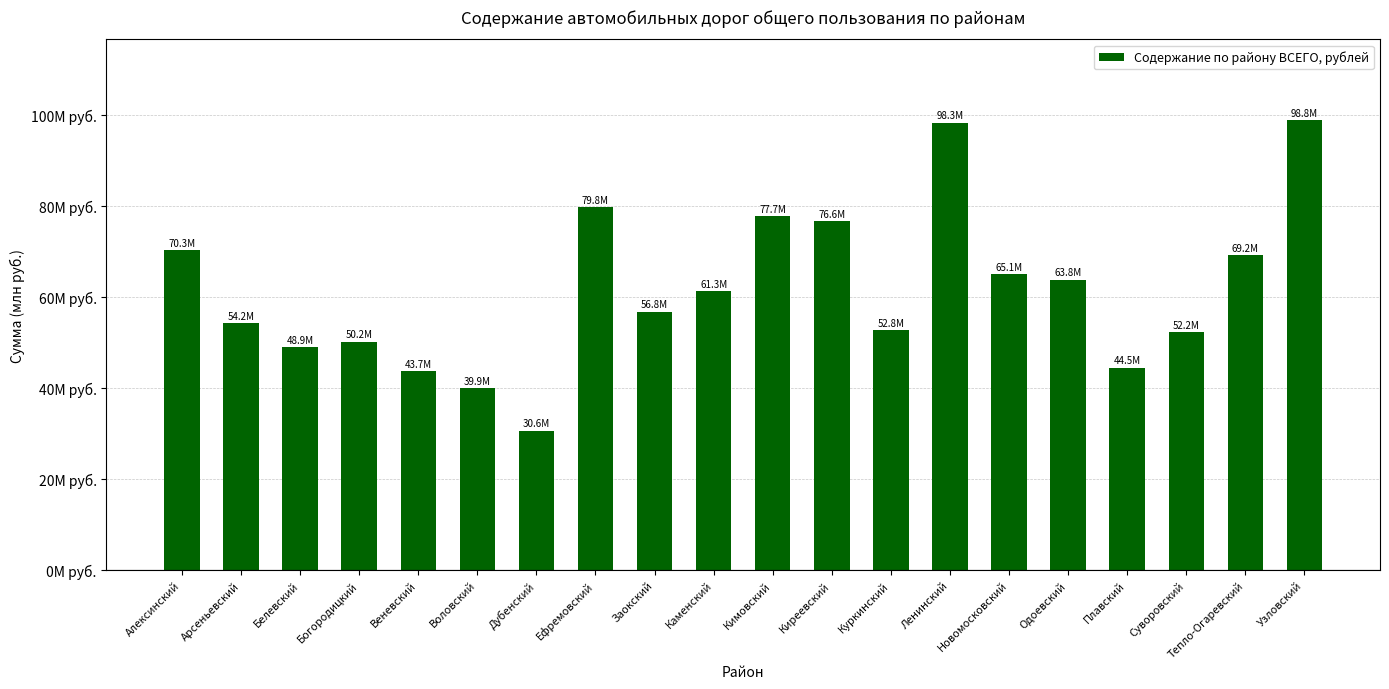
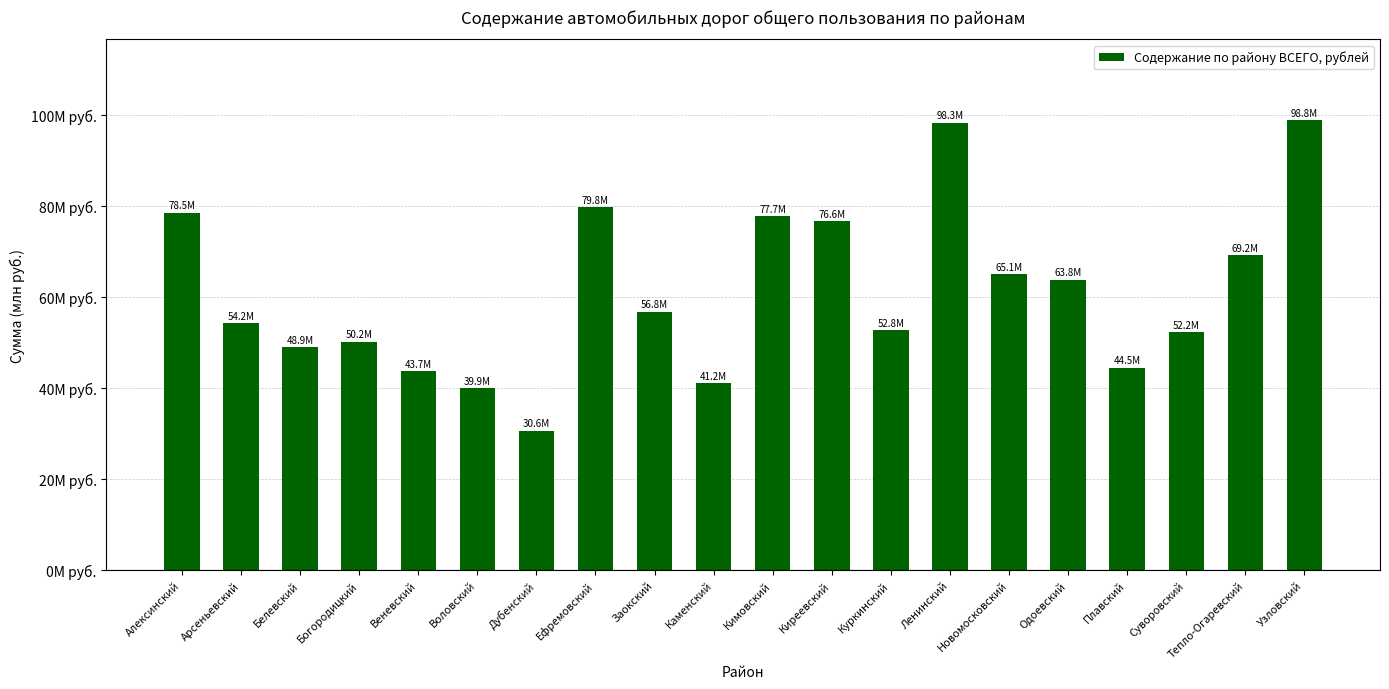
  {
-   "Алексинский": "70.3M",
+   "Алексинский": "78.5M",
    "Арсеньевский": "54.2M",
    "Белевский": "48.9M",
    "Богородицкий": "50.2M",
    "Веневский": "43.7M",
    "Воловский": "39.9M",
    "Дубенский": "30.6M",
    "Ефремовский": "79.8M",
    "Заокский": "56.8M",
-   "Каменский": "61.3M",
+   "Каменский": "41.2M",
    "Кимовский": "77.7M",
    "Киреевский": "76.6M",
    "Куркинский": "52.8M",
    "Ленинский": "98.3M",
    "Новомосковский": "65.1M",
    "Одоевский": "63.8M",
    "Плавский": "44.5M",
    "Суворовский": "52.2M",
    "Тепло-Огаревский": "69.2M",
    "Узловский": "98.8M"
  }
